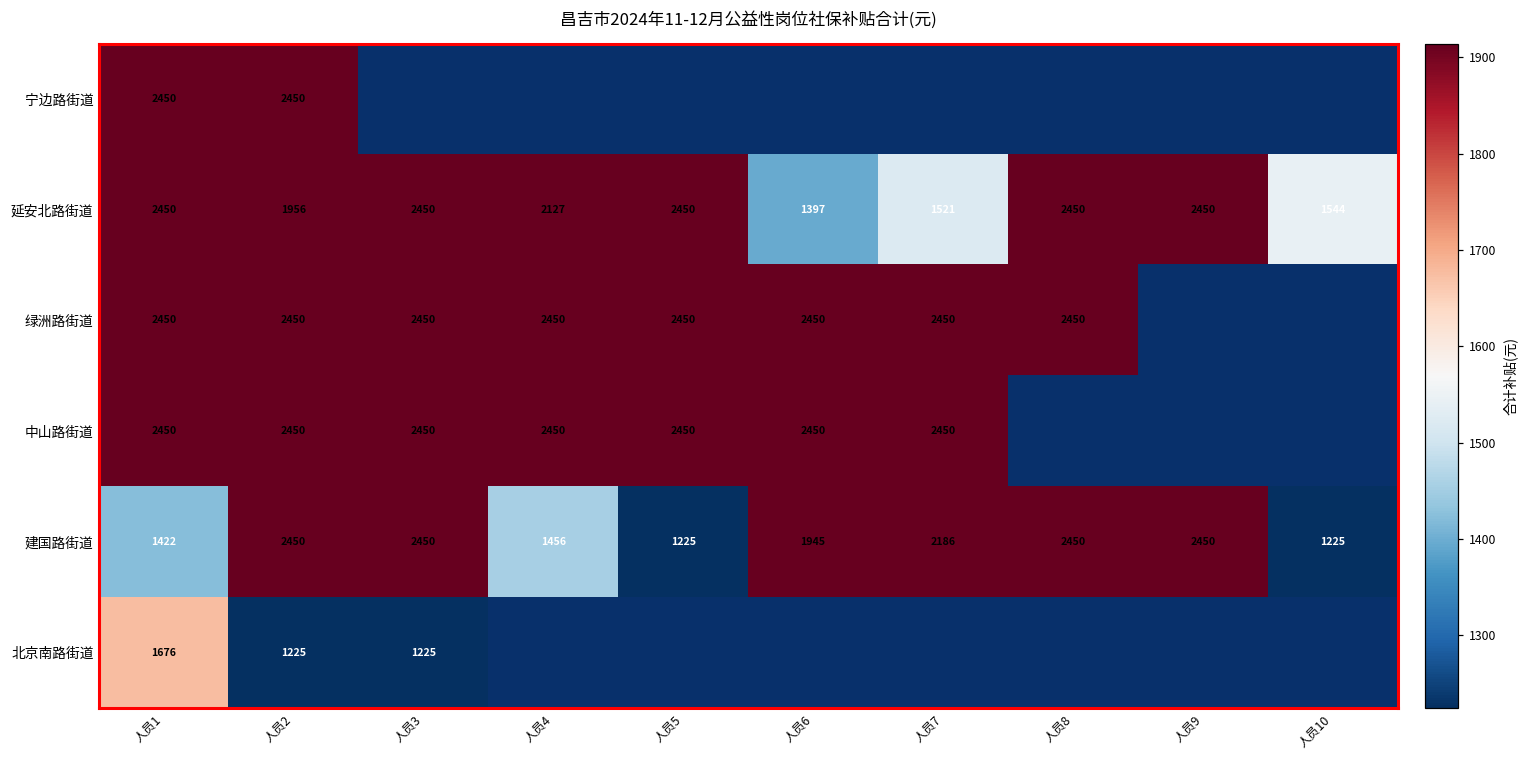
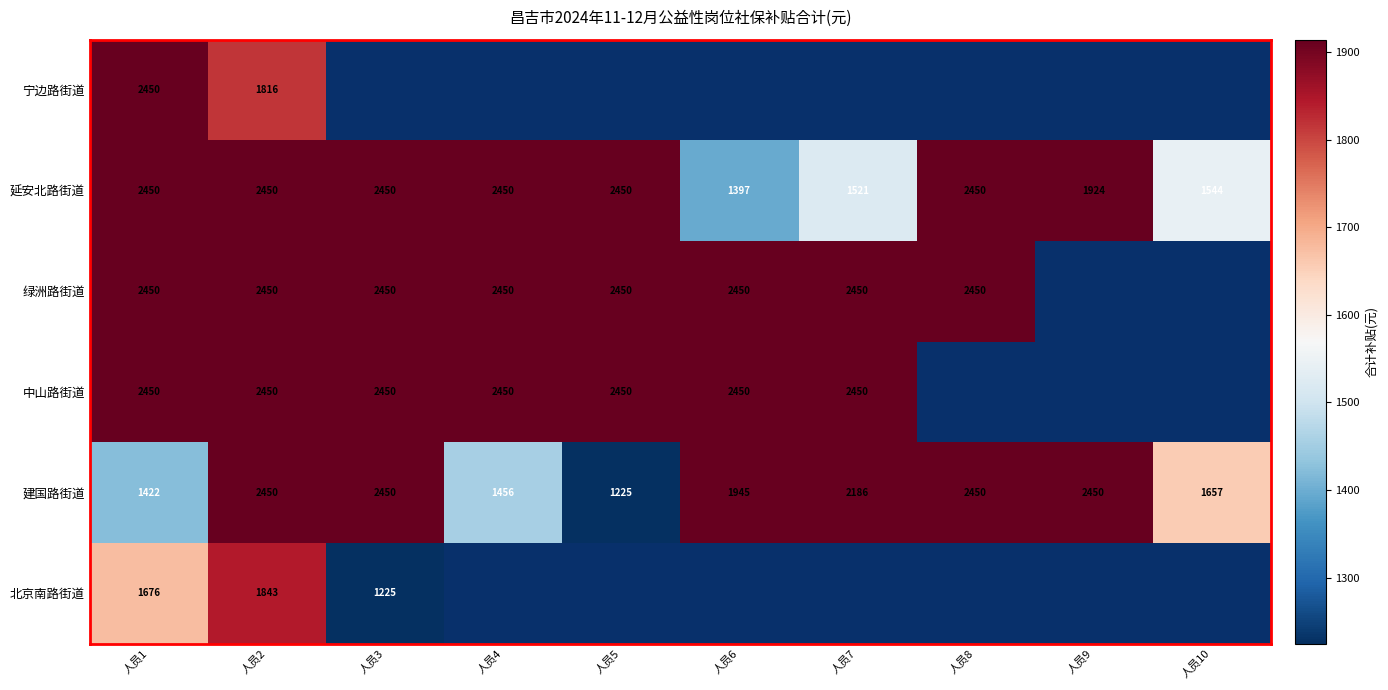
  {
    "宁边路街道": {
      "人员1": 2450,
-     "人员2": 2450
+     "人员2": 1816
    },
    "延安北路街道": {
      "人员1": 2450,
-     "人员2": 1956,
+     "人员2": 2450,
      "人员3": 2450,
-     "人员4": 2127,
+     "人员4": 2450,
      "人员5": 2450,
      "人员6": 1397,
      "人员8": 2450,
-     "人员9": 2450
+     "人员9": 1924
    },
    "绿洲路街道": {
      "人员1": 2450,
      "人员2": 2450,
      "人员3": 2450,
      "人员4": 2450,
      "人员5": 2450,
      "人员6": 2450,
      "人员7": 2450,
      "人员8": 2450
    },
    "中山路街道": {
      "人员1": 2450,
      "人员2": 2450,
      "人员3": 2450,
      "人员4": 2450,
      "人员5": 2450,
      "人员6": 2450,
      "人员7": 2450
    },
    "建国路街道": {
      "人员1": 1422,
      "人员2": 2450,
      "人员3": 2450,
      "人员4": 1456,
      "人员5": 1225,
      "人员6": 1945,
      "人员7": 2186,
      "人员8": 2450,
      "人员9": 2450,
-     "人员10": 1225
+     "人员10": 1657
    },
    "北京南路街道": {
      "人员1": 1676,
-     "人员2": 1225,
+     "人员2": 1843,
      "人员3": 1225
    }
  }
